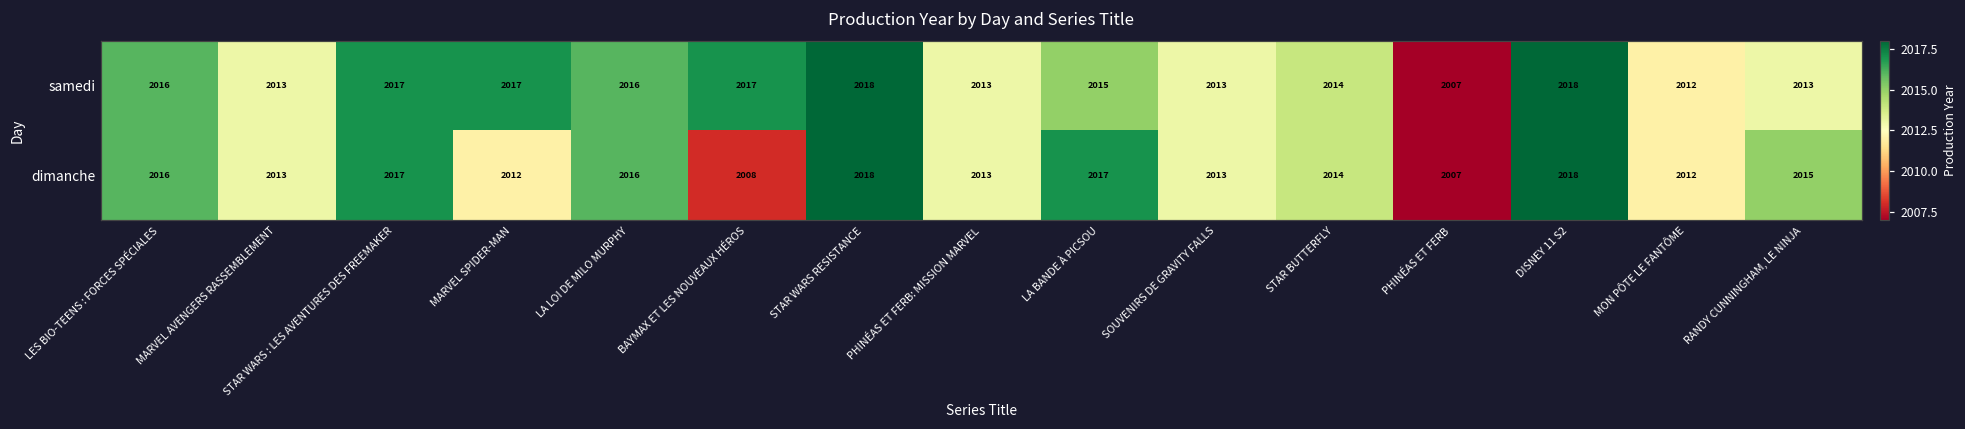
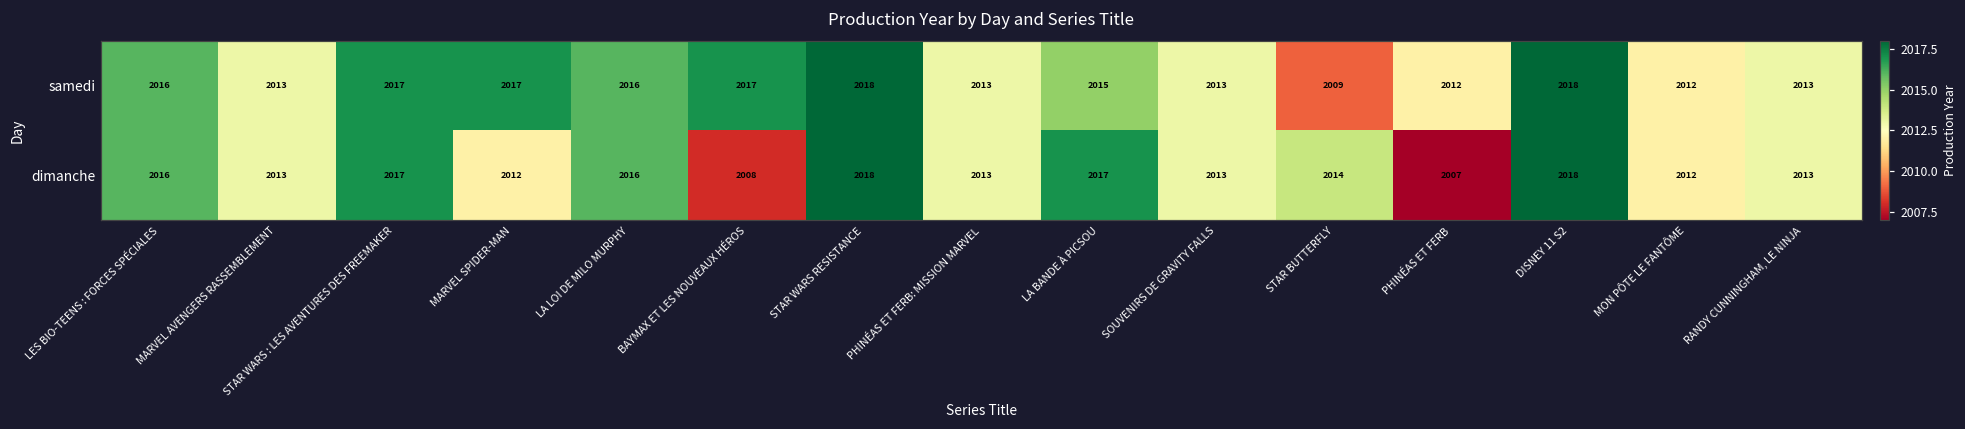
  {
    "samedi": {
      "LES BIO-TEENS : FORCES SPÉCIALES": 2016,
      "MARVEL AVENGERS RASSEMBLEMENT": 2013,
      "STAR WARS : LES AVENTURES DES FREEMAKER": 2017,
      "MARVEL SPIDER-MAN": 2017,
      "LA LOI DE MILO MURPHY": 2016,
      "BAYMAX ET LES NOUVEAUX HÉROS": 2017,
      "STAR WARS RESISTANCE": 2018,
      "PHINÉAS ET FERB: MISSION MARVEL": 2013,
      "LA BANDE À PICSOU": 2015,
      "SOUVENIRS DE GRAVITY FALLS": 2013,
-     "STAR BUTTERFLY": 2014,
-     "PHINÉAS ET FERB": 2007,
+     "STAR BUTTERFLY": 2009,
+     "PHINÉAS ET FERB": 2012,
      "DISNEY 11 S2": 2018,
      "MON PÔTE LE FANTÔME": 2012,
      "RANDY CUNNINGHAM, LE NINJA": 2013
    },
    "dimanche": {
      "LES BIO-TEENS : FORCES SPÉCIALES": 2016,
      "MARVEL AVENGERS RASSEMBLEMENT": 2013,
      "STAR WARS : LES AVENTURES DES FREEMAKER": 2017,
      "MARVEL SPIDER-MAN": 2012,
      "LA LOI DE MILO MURPHY": 2016,
      "BAYMAX ET LES NOUVEAUX HÉROS": 2008,
      "STAR WARS RESISTANCE": 2018,
      "PHINÉAS ET FERB: MISSION MARVEL": 2013,
      "LA BANDE À PICSOU": 2017,
      "SOUVENIRS DE GRAVITY FALLS": 2013,
      "STAR BUTTERFLY": 2014,
      "PHINÉAS ET FERB": 2007,
      "DISNEY 11 S2": 2018,
      "MON PÔTE LE FANTÔME": 2012,
-     "RANDY CUNNINGHAM, LE NINJA": 2015
+     "RANDY CUNNINGHAM, LE NINJA": 2013
    }
  }
